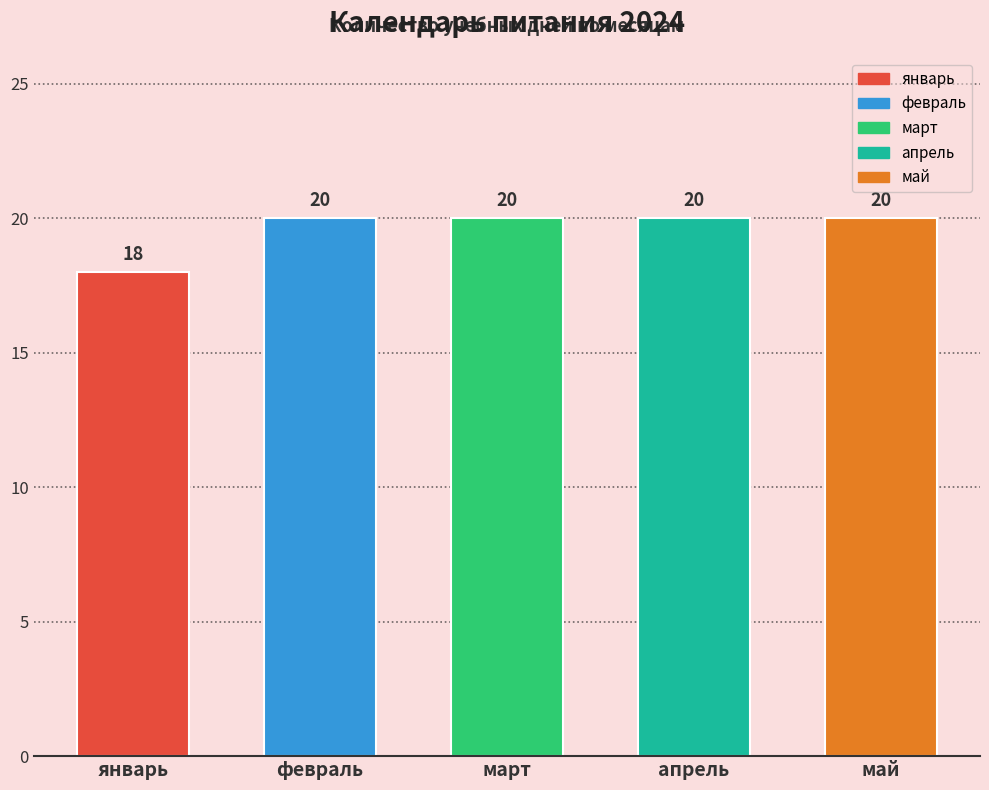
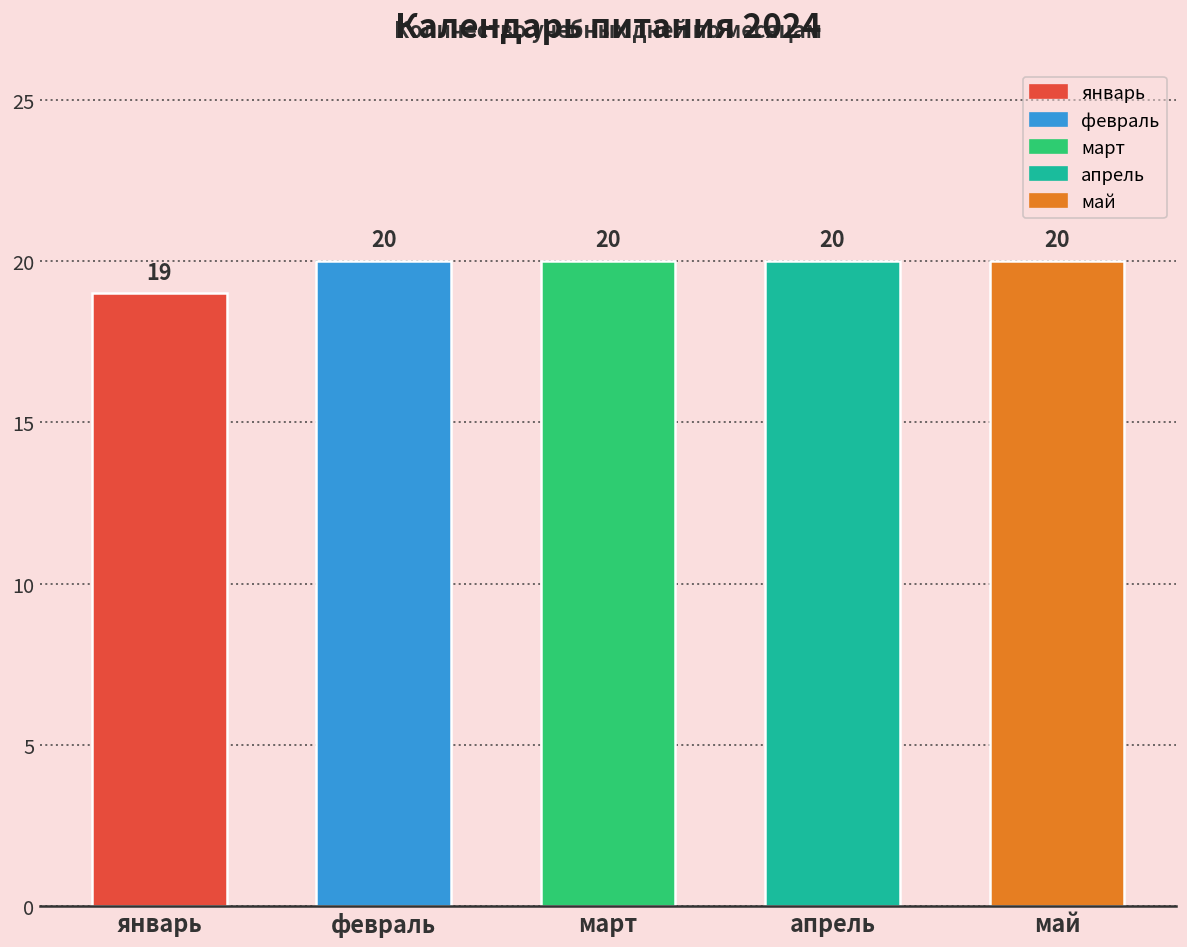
  {
-   "январь": 18,
+   "январь": 19,
    "февраль": 20,
    "март": 20,
    "апрель": 20
  }
